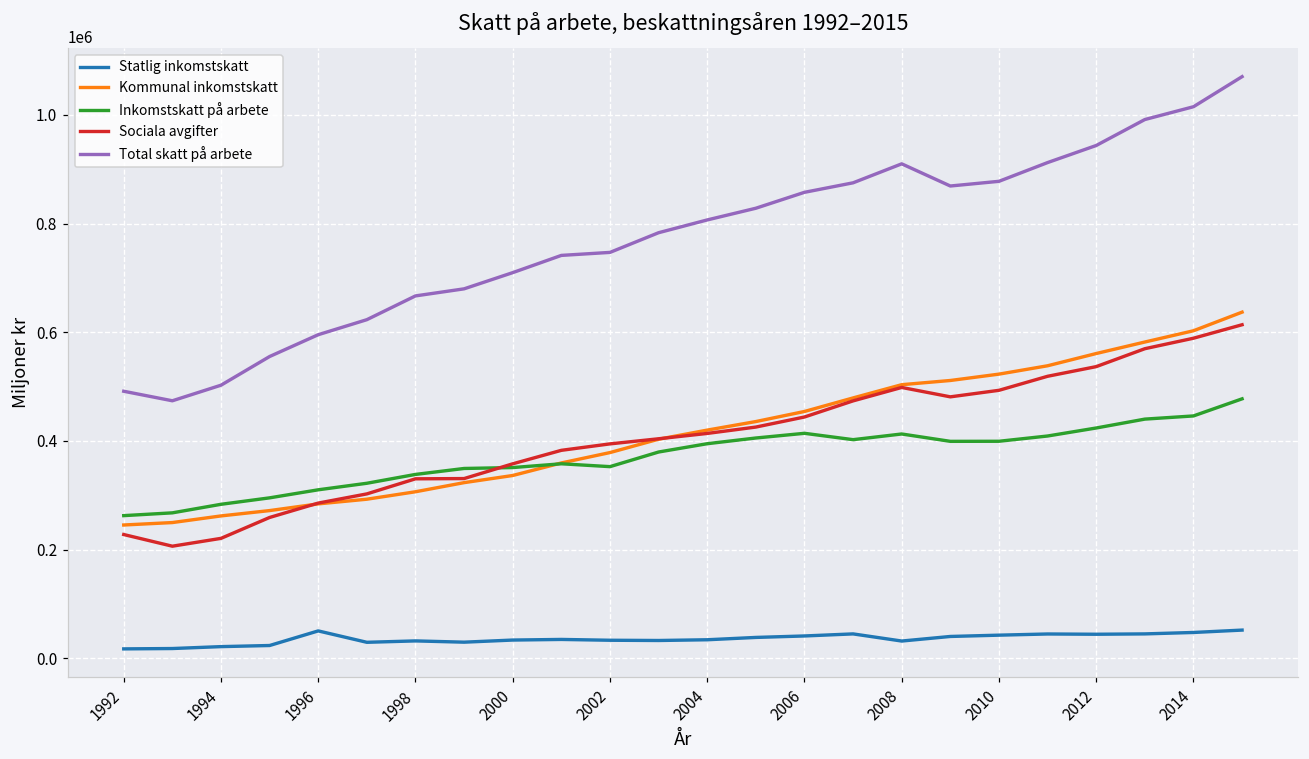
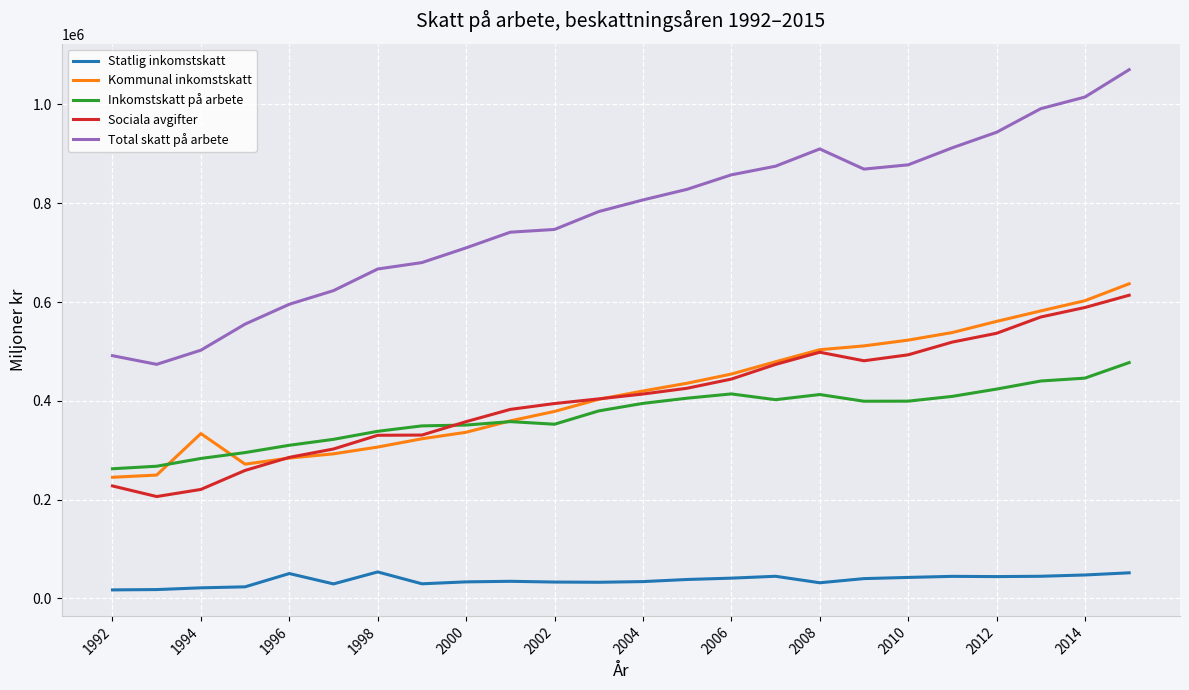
  {
    "Statlig inkomstskatt": {
      "1992": 20000,
      "1994": 20000,
      "1996": 50000,
-     "1998": 30000,
+     "1998": 50000,
      "2000": 30000,
      "2002": 30000,
      "2004": 30000,
      "2006": 40000,
      "2008": 30000,
      "2010": 40000,
      "2012": 40000,
      "2014": 50000
    },
    "Kommunal inkomstskatt": {
      "1992": 250000,
-     "1994": 260000,
+     "1994": 330000,
      "1998": 310000,
      "2000": 340000,
      "2002": 380000,
      "2004": 420000,
      "2006": 450000,
      "2010": 520000,
      "2012": 560000,
      "2014": 600000
    },
    "Inkomstskatt på arbete": {
      "1992": 260000,
      "1994": 280000,
      "1996": 310000,
      "1998": 340000,
      "2000": 350000,
      "2002": 350000,
      "2004": 390000,
      "2006": 410000,
      "2008": 410000,
      "2010": 400000,
      "2012": 420000,
      "2014": 450000
    },
    "Sociala avgifter": {
      "1992": 230000,
      "1994": 220000,
      "1998": 330000,
      "2000": 360000,
      "2002": 390000,
      "2004": 410000,
      "2006": 440000,
      "2010": 490000,
      "2012": 540000,
      "2014": 590000
    },
    "Total skatt på arbete": {
      "1992": 490000,
      "1994": 500000,
      "1996": 600000,
      "1998": 670000,
      "2000": 710000,
      "2002": 750000,
      "2004": 810000,
      "2006": 860000,
      "2008": 910000,
      "2010": 880000,
      "2012": 940000,
      "2014": 1010000
    }
  }
